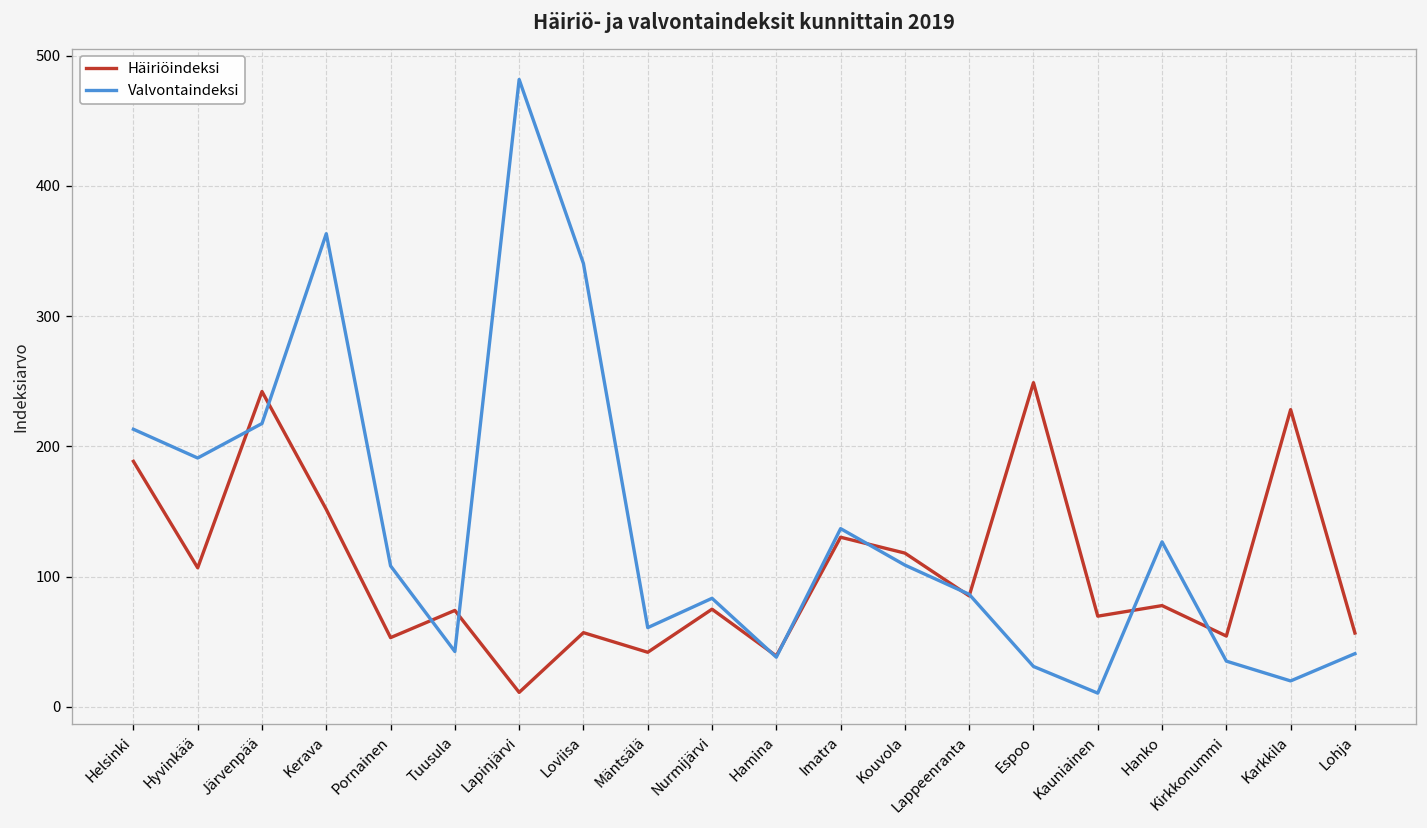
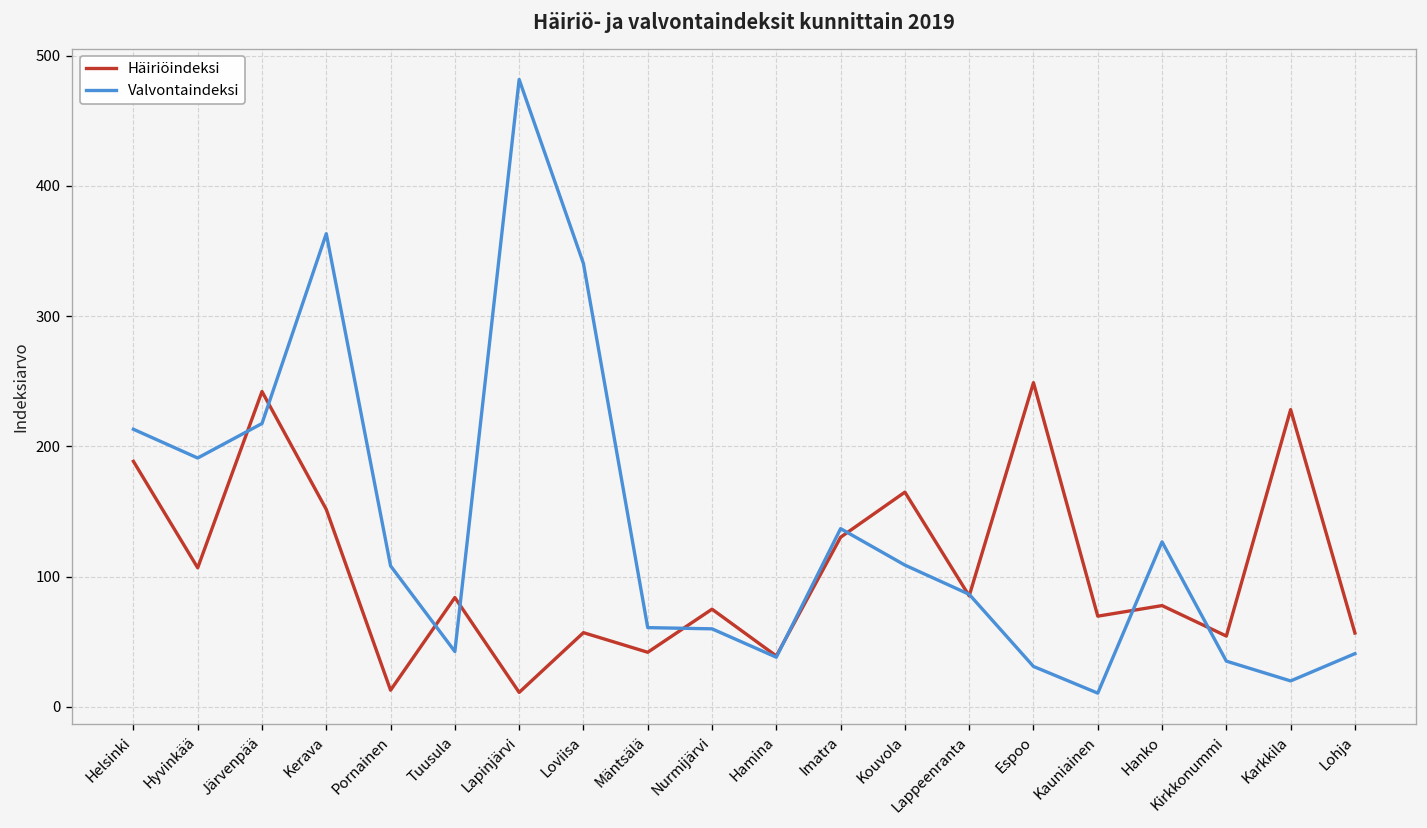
  {
    "Häiriöindeksi": {
      "Helsinki": 188,
      "Hyvinkää": 107,
      "Järvenpää": 242,
      "Kerava": 152,
-     "Pornainen": 53,
-     "Tuusula": 74,
+     "Pornainen": 13,
+     "Tuusula": 84,
      "Lapinjärvi": 11,
      "Loviisa": 57,
      "Mäntsälä": 42,
      "Nurmijärvi": 75,
      "Imatra": 130,
-     "Kouvola": 118,
+     "Kouvola": 165,
      "Espoo": 249,
      "Kauniainen": 70,
      "Hanko": 78,
      "Kirkkonummi": 54,
      "Karkkila": 228,
      "Lohja": 57
    },
    "Valvontaindeksi": {
      "Helsinki": 213,
      "Hyvinkää": 191,
      "Järvenpää": 217,
      "Kerava": 363,
      "Pornainen": 108,
      "Tuusula": 42,
      "Lapinjärvi": 482,
      "Loviisa": 340,
      "Mäntsälä": 61,
-     "Nurmijärvi": 83,
+     "Nurmijärvi": 60,
      "Imatra": 137,
      "Kouvola": 109,
      "Espoo": 31,
      "Kauniainen": 10,
      "Hanko": 127,
      "Kirkkonummi": 35,
      "Karkkila": 20,
      "Lohja": 41
    }
  }
